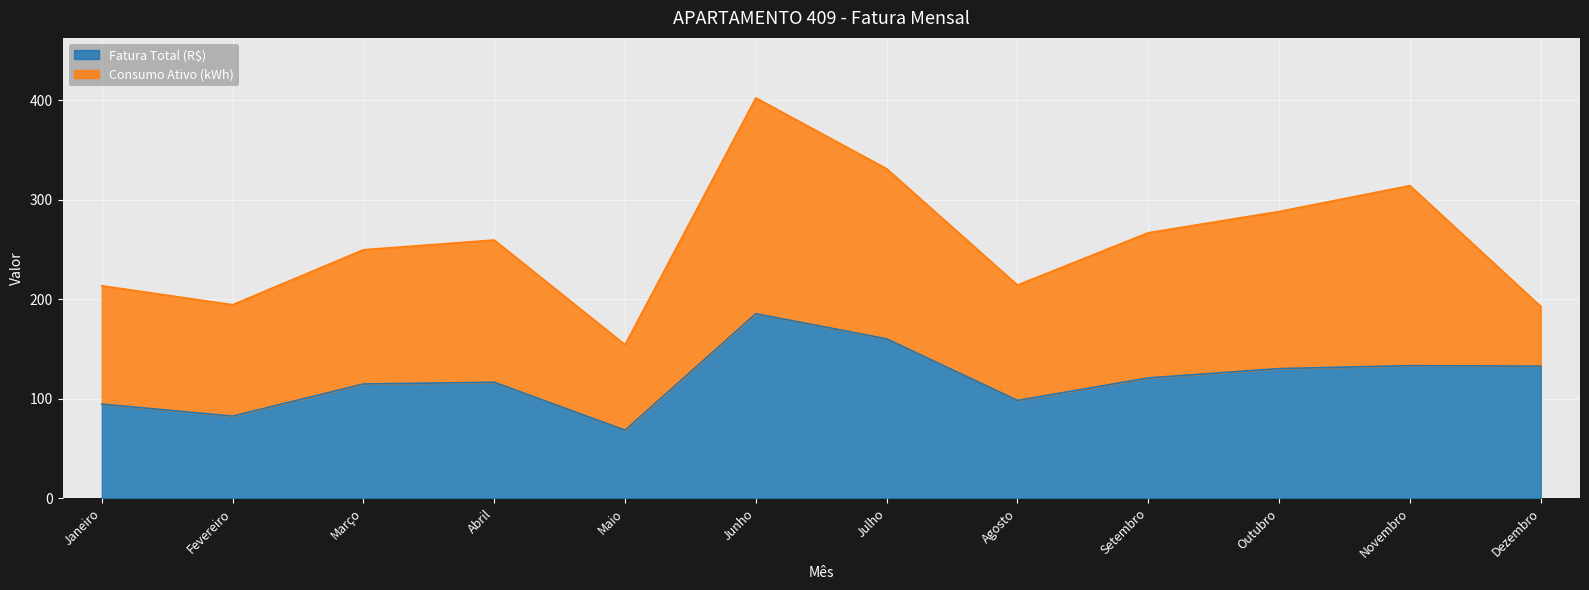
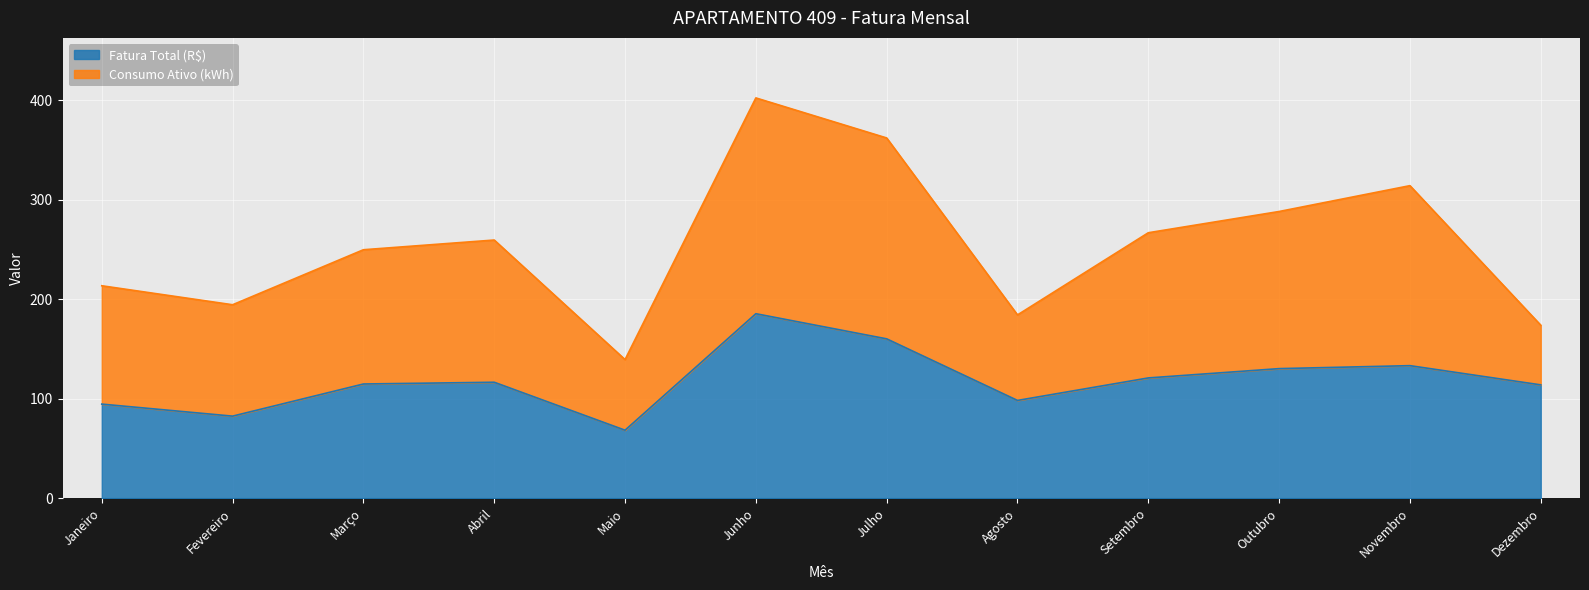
  {
    "Fatura Total (R$)": {
      "Janeiro": 90,
      "Fevereiro": 80,
      "Março": 110,
      "Abril": 120,
      "Maio": 70,
      "Junho": 190,
      "Julho": 160,
      "Agosto": 100,
      "Setembro": 120,
      "Outubro": 130,
      "Novembro": 130,
-     "Dezembro": 130
+     "Dezembro": 110
    },
    "Consumo Ativo (kWh)": {
      "Janeiro": 120,
      "Fevereiro": 110,
      "Março": 140,
      "Abril": 140,
-     "Maio": 90,
+     "Maio": 70,
      "Junho": 220,
-     "Julho": 170,
-     "Agosto": 120,
+     "Julho": 200,
+     "Agosto": 90,
      "Setembro": 150,
      "Outubro": 160,
      "Novembro": 180,
      "Dezembro": 60
    }
  }
